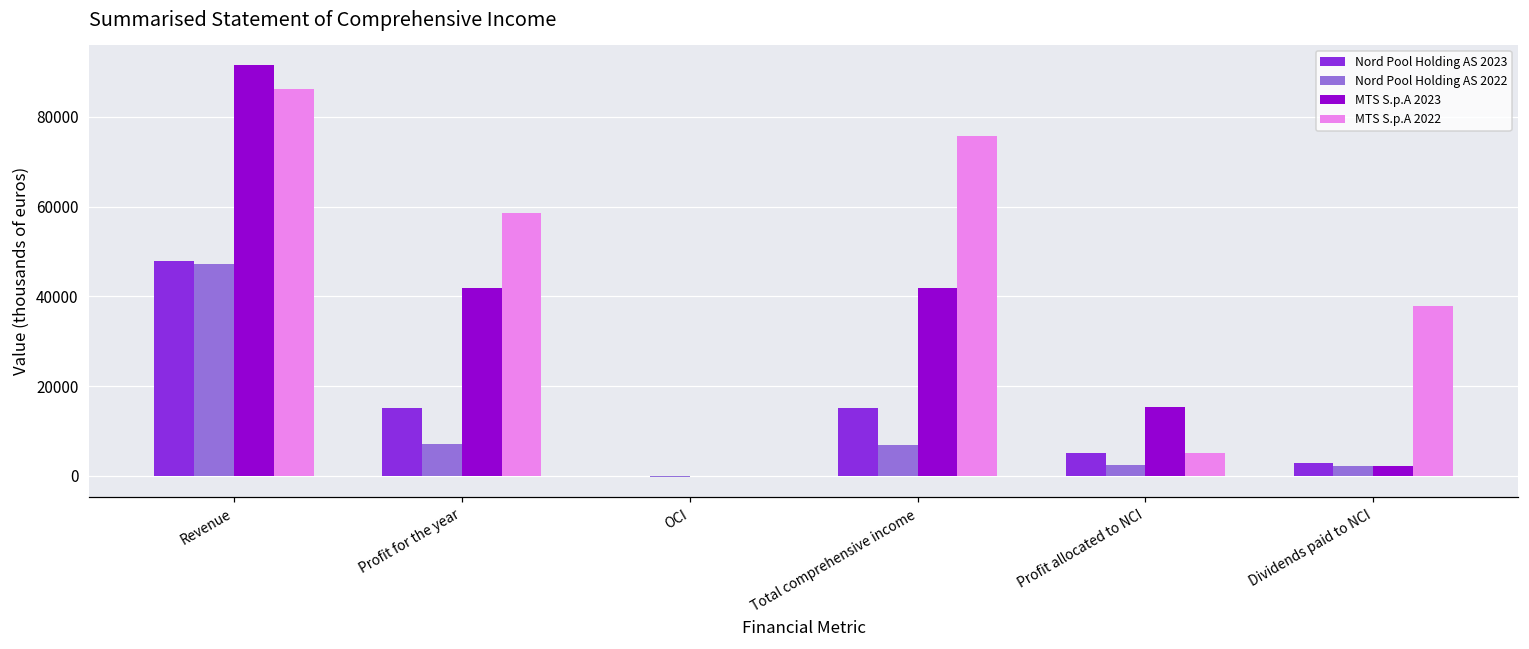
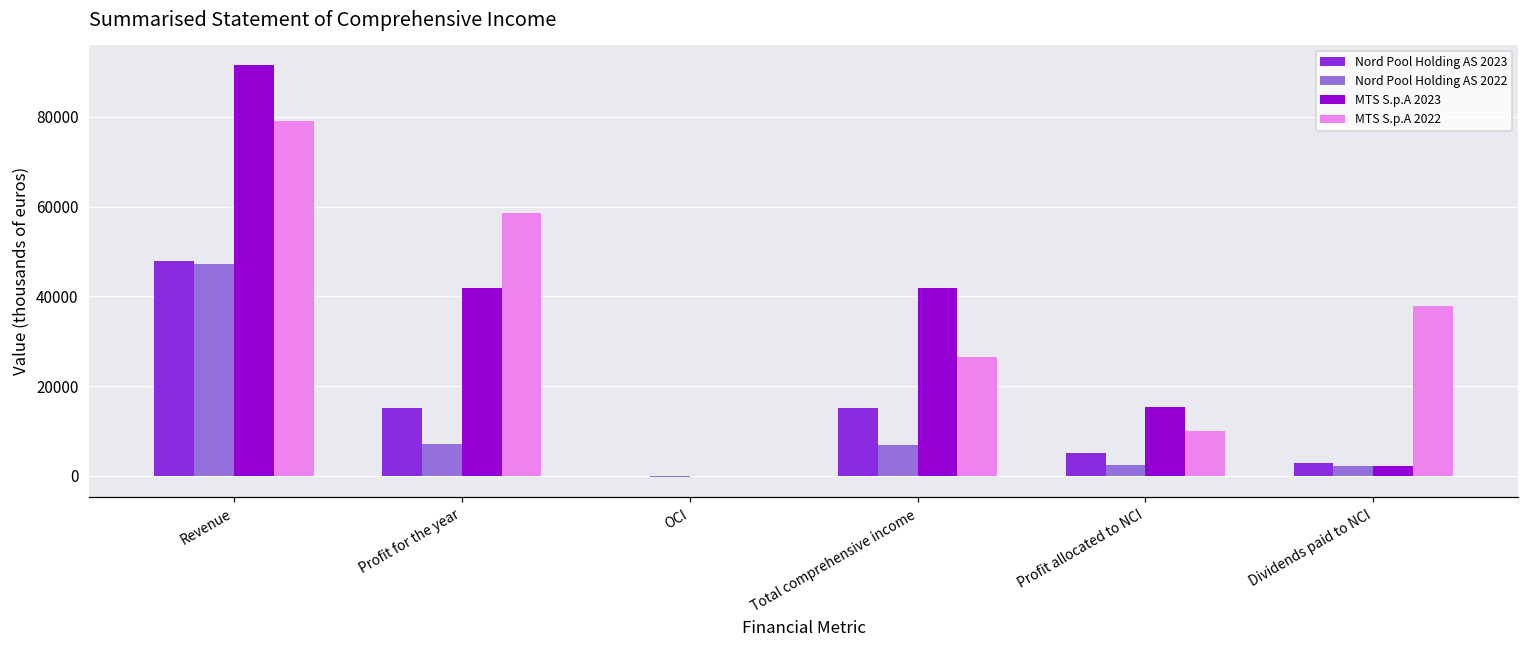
  {
    "Nord Pool Holding AS 2022": {
      "Revenue": 47000,
      "Profit for the year": 7000,
      "Total comprehensive income": 7000,
      "Profit allocated to NCI": 2000,
      "Dividends paid to NCI": 2000
    },
    "MTS S.p.A 2022": {
-     "Revenue": 86000,
+     "Revenue": 79000,
      "Profit for the year": 58000,
-     "Total comprehensive income": 76000,
-     "Profit allocated to NCI": 5000,
+     "Total comprehensive income": 27000,
+     "Profit allocated to NCI": 10000,
      "Dividends paid to NCI": 38000
    }
  }
